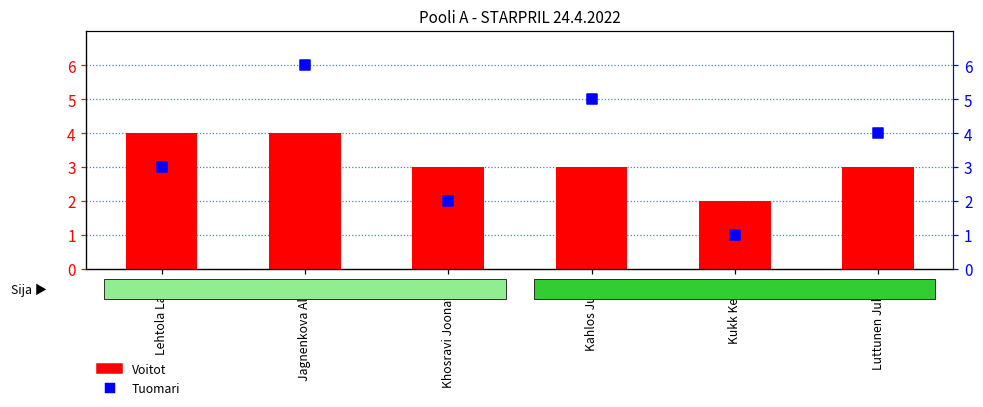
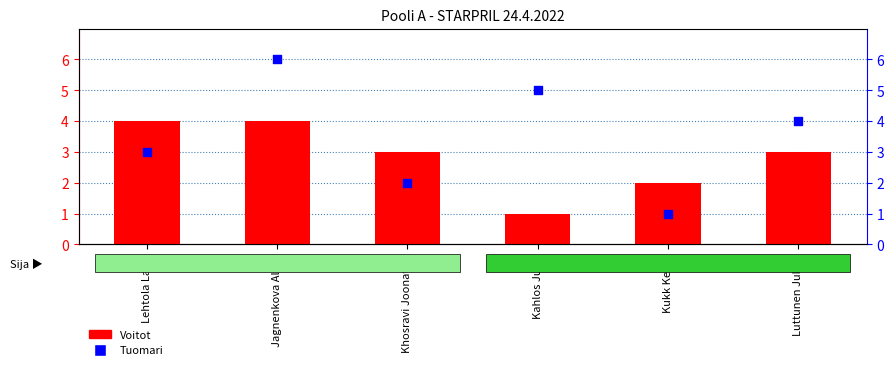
  {
    "Voitot": {
      "Lehtola Lassi": 4,
      "Jagnenkova Alina": 4,
      "Khosravi Joonatan": 3,
-     "Kahlos Juho": 3,
+     "Kahlos Juho": 1,
      "Kukk Kevin": 2,
      "Luttunen Jukka": 3
    }
  }
